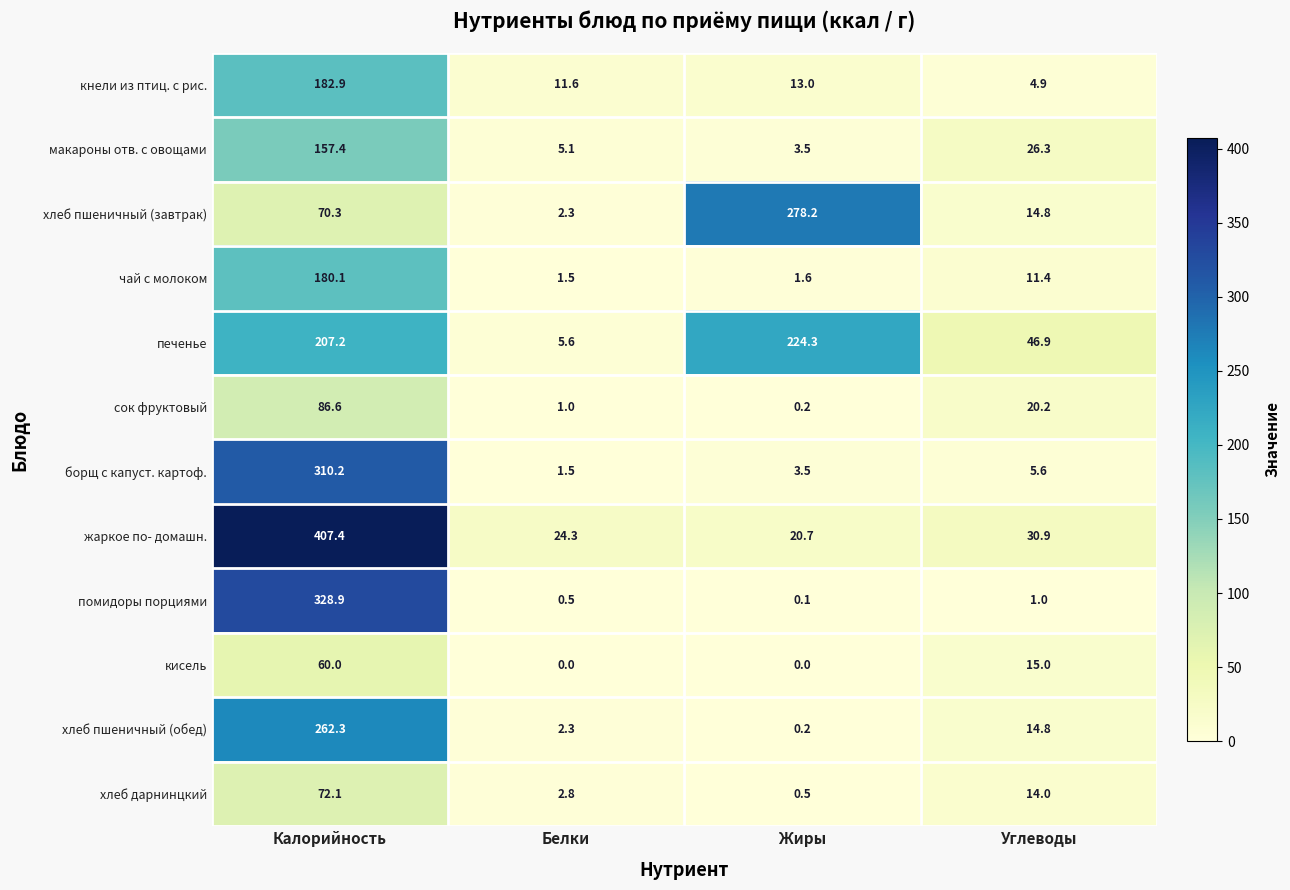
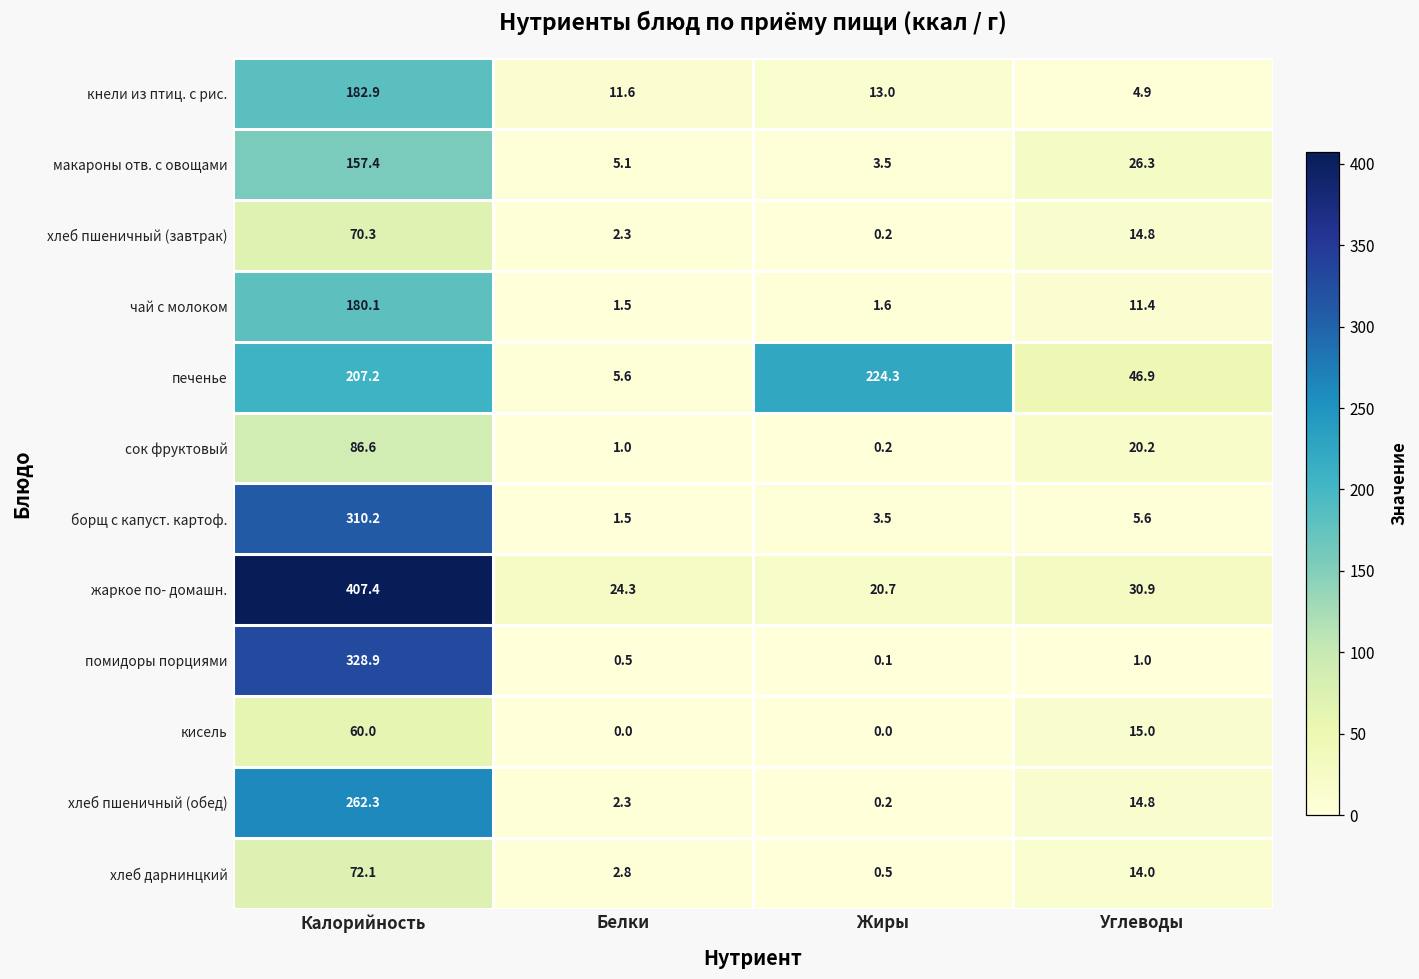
  {
    "кнели из птиц. с рис.": {
      "Калорийность": 182.9,
      "Белки": 11.6,
      "Жиры": 13.0,
      "Углеводы": 4.9
    },
    "макароны отв. с овощами": {
      "Калорийность": 157.4,
      "Белки": 5.1,
      "Жиры": 3.5,
      "Углеводы": 26.3
    },
    "хлеб пшеничный (завтрак)": {
      "Калорийность": 70.3,
      "Белки": 2.3,
-     "Жиры": 278.2,
+     "Жиры": 0.2,
      "Углеводы": 14.8
    },
    "чай с молоком": {
      "Калорийность": 180.1,
      "Белки": 1.5,
      "Жиры": 1.6,
      "Углеводы": 11.4
    },
    "печенье": {
      "Калорийность": 207.2,
      "Белки": 5.6,
      "Жиры": 224.3,
      "Углеводы": 46.9
    },
    "сок фруктовый": {
      "Калорийность": 86.6,
      "Белки": 1.0,
      "Жиры": 0.2,
      "Углеводы": 20.2
    },
    "борщ с капуст. картоф.": {
      "Калорийность": 310.2,
      "Белки": 1.5,
      "Жиры": 3.5,
      "Углеводы": 5.6
    },
    "жаркое по- домашн.": {
      "Калорийность": 407.4,
      "Белки": 24.3,
      "Жиры": 20.7,
      "Углеводы": 30.9
    },
    "помидоры порциями": {
      "Калорийность": 328.9,
      "Белки": 0.5,
      "Жиры": 0.1,
      "Углеводы": 1.0
    },
    "кисель": {
      "Калорийность": 60.0,
      "Белки": 0.0,
      "Жиры": 0.0,
      "Углеводы": 15.0
    },
    "хлеб пшеничный (обед)": {
      "Калорийность": 262.3,
      "Белки": 2.3,
      "Жиры": 0.2,
      "Углеводы": 14.8
    },
    "хлеб дарнинцкий": {
      "Калорийность": 72.1,
      "Белки": 2.8,
      "Жиры": 0.5,
      "Углеводы": 14.0
    }
  }
